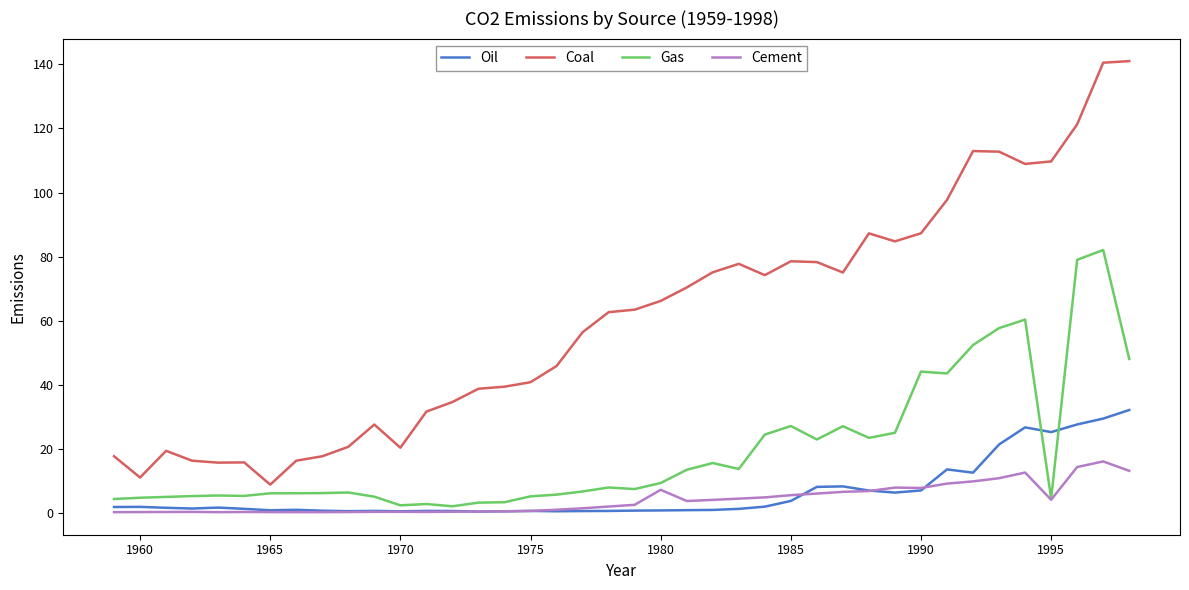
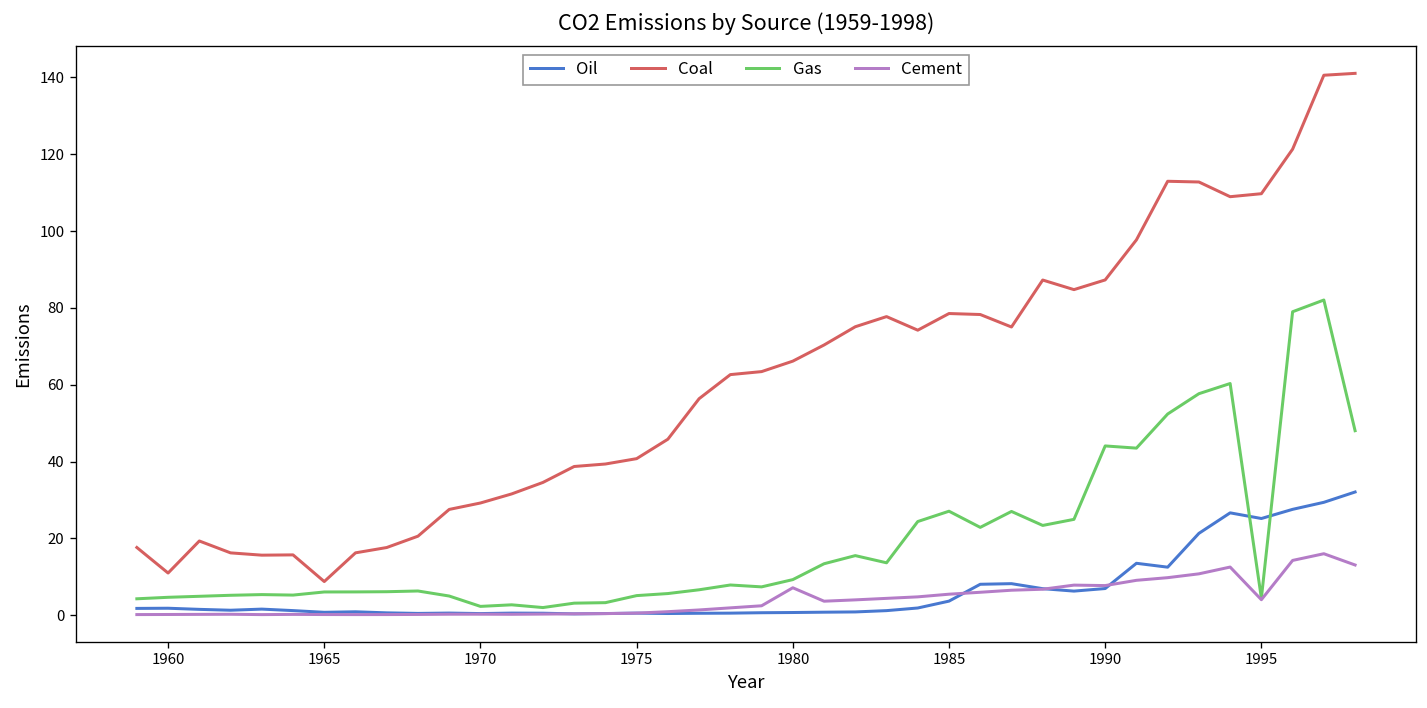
  {
    "Oil": {
      "1960": 2,
      "1980": 1,
      "1985": 4,
      "1995": 25
    },
    "Coal": {
      "1960": 11,
      "1965": 9,
-     "1970": 20,
+     "1970": 29,
      "1975": 41,
      "1980": 66,
      "1985": 79,
      "1990": 87,
      "1995": 110
    },
    "Gas": {
      "1960": 5,
      "1965": 6,
      "1970": 2,
      "1975": 5,
      "1980": 9,
      "1985": 27,
      "1990": 44
    },
    "Cement": {
      "1960": 0,
      "1980": 7,
      "1985": 5
    }
  }
